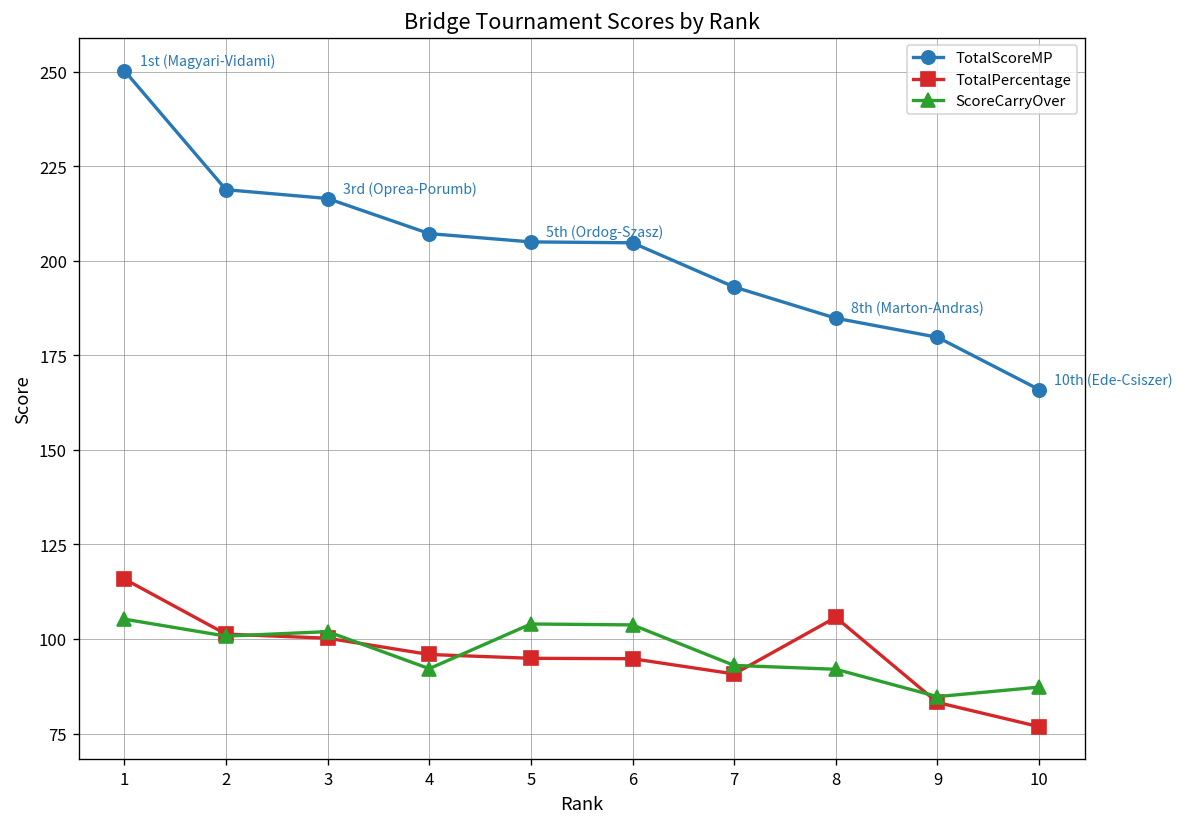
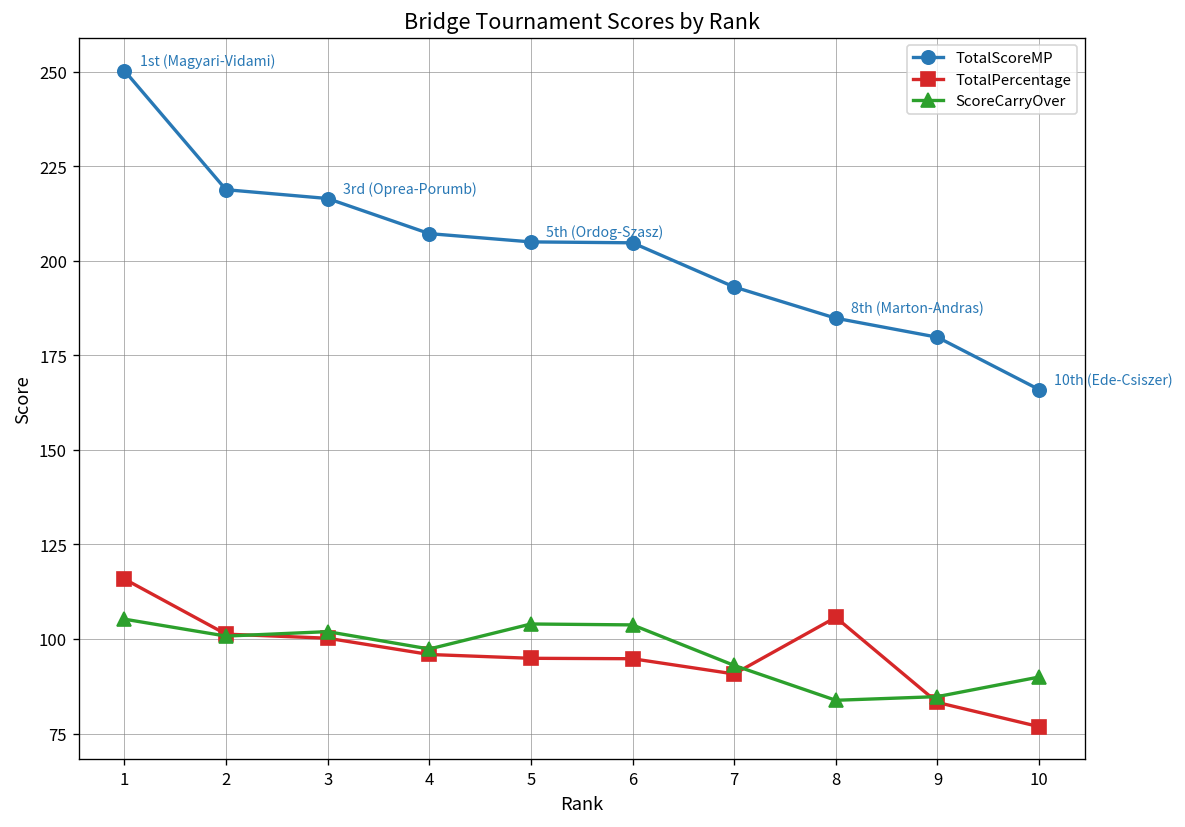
  {
    "TotalScoreMP": {
      "2": 219,
      "4": 207,
      "5": 205,
      "7": 193,
      "9": 180
    },
    "TotalPercentage": {
      "1": 116,
      "3": 100,
      "4": 96,
      "5": 95,
      "6": 95,
      "7": 91,
      "8": 106,
      "9": 83,
      "10": 77
    },
    "ScoreCarryOver": {
      "1": 105,
      "3": 102,
-     "4": 92,
+     "4": 97,
      "5": 104,
      "6": 104,
      "7": 93,
-     "8": 92,
+     "8": 84,
      "9": 85,
-     "10": 87
+     "10": 90
    }
  }
